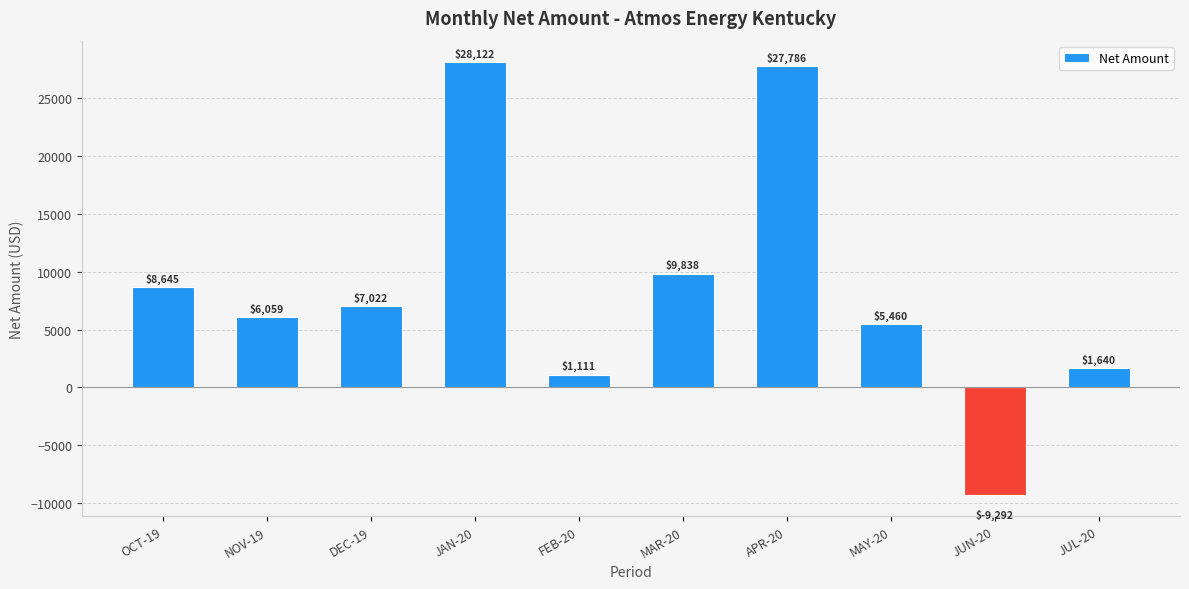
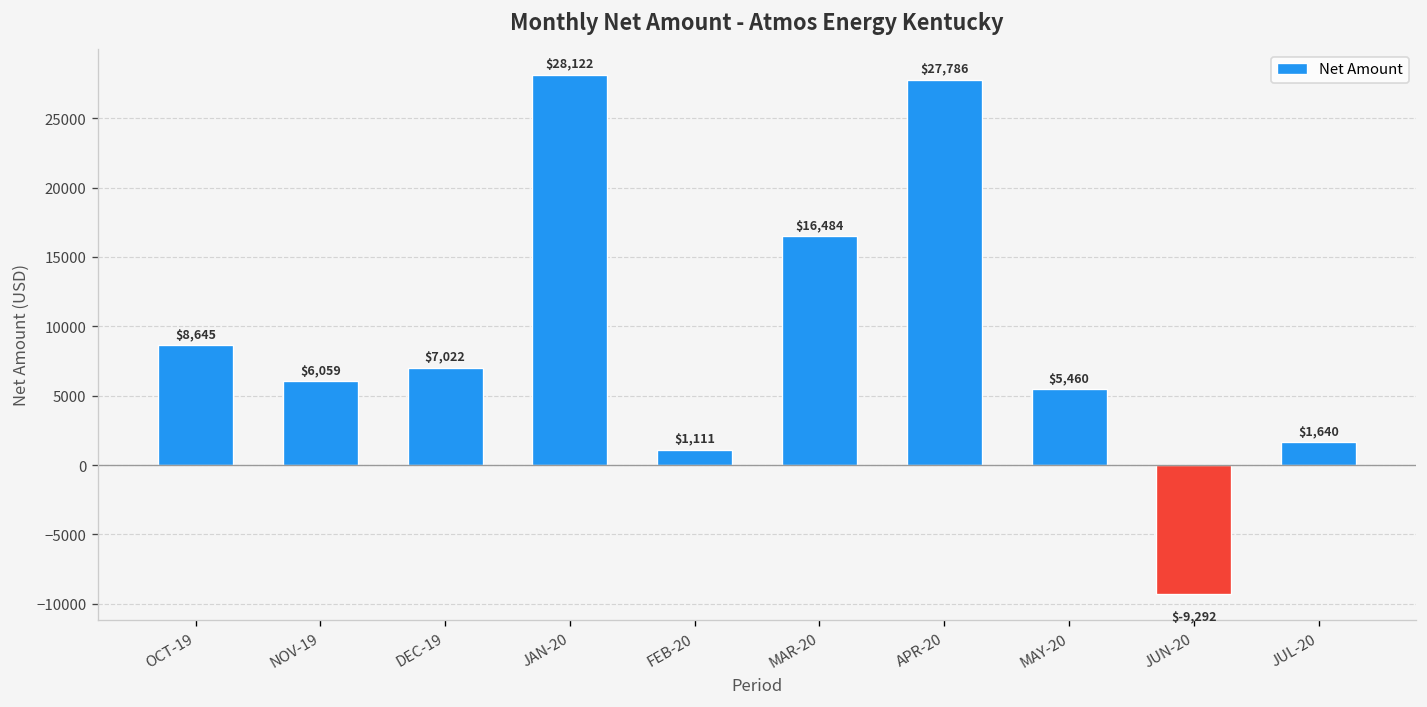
  {
    "OCT-19": "$8,645",
    "NOV-19": "$6,059",
    "DEC-19": "$7,022",
    "JAN-20": "$28,122",
    "FEB-20": "$1,111",
-   "MAR-20": "$9,838",
+   "MAR-20": "$16,484",
    "APR-20": "$27,786",
    "MAY-20": "$5,460",
    "JUN-20": "$-9,292",
    "JUL-20": "$1,640"
  }
